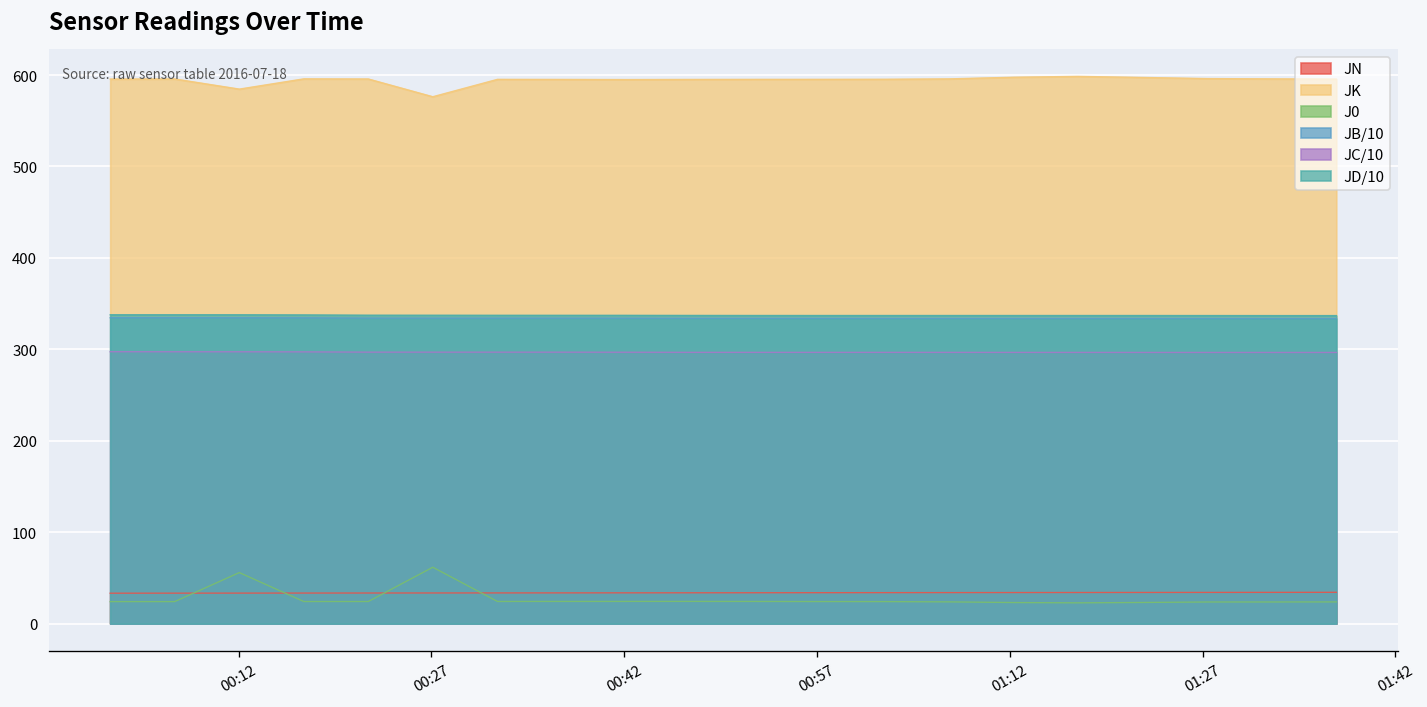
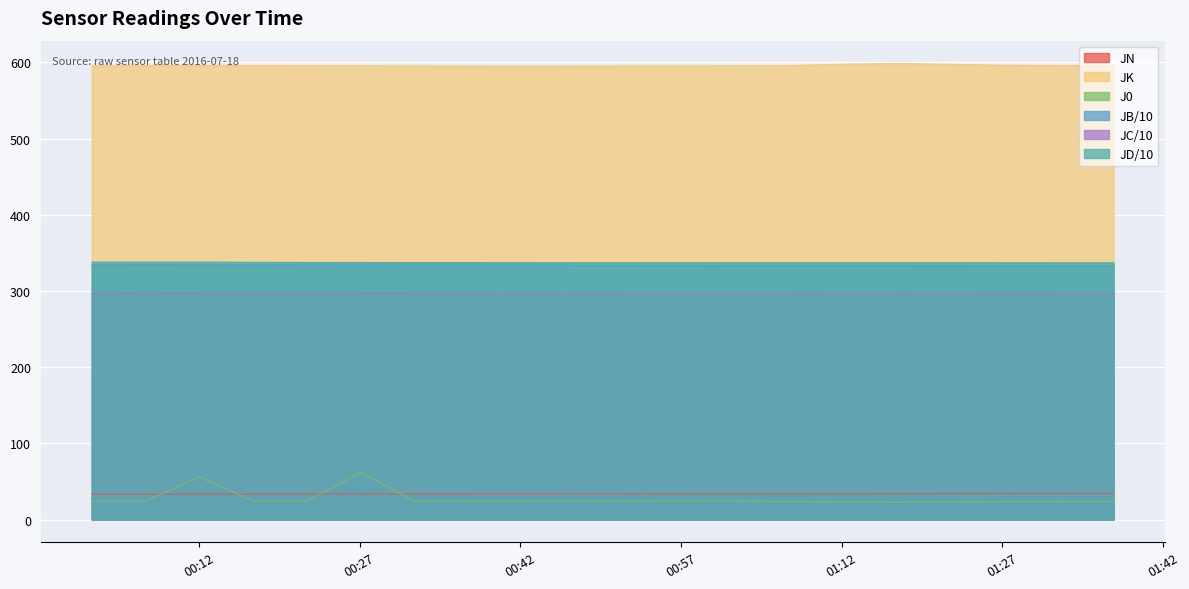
  {
    "JN": {
      "00:12": 30,
      "00:27": 30
    },
    "JK": {
-     "00:12": 580,
-     "00:27": 580
+     "00:12": 600,
+     "00:27": 600
    },
    "J0": {
      "00:12": 60,
      "00:27": 60
    },
    "JC/10": {
      "00:12": 300,
      "00:27": 300
    }
  }
